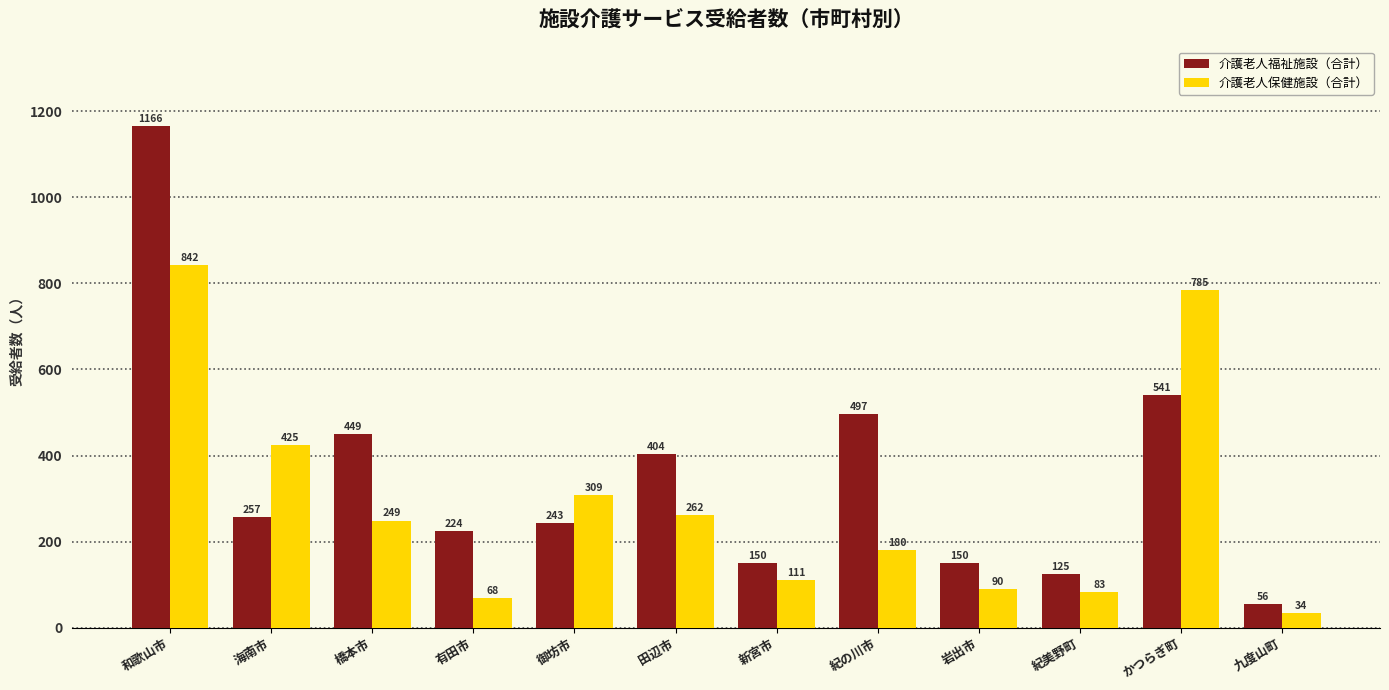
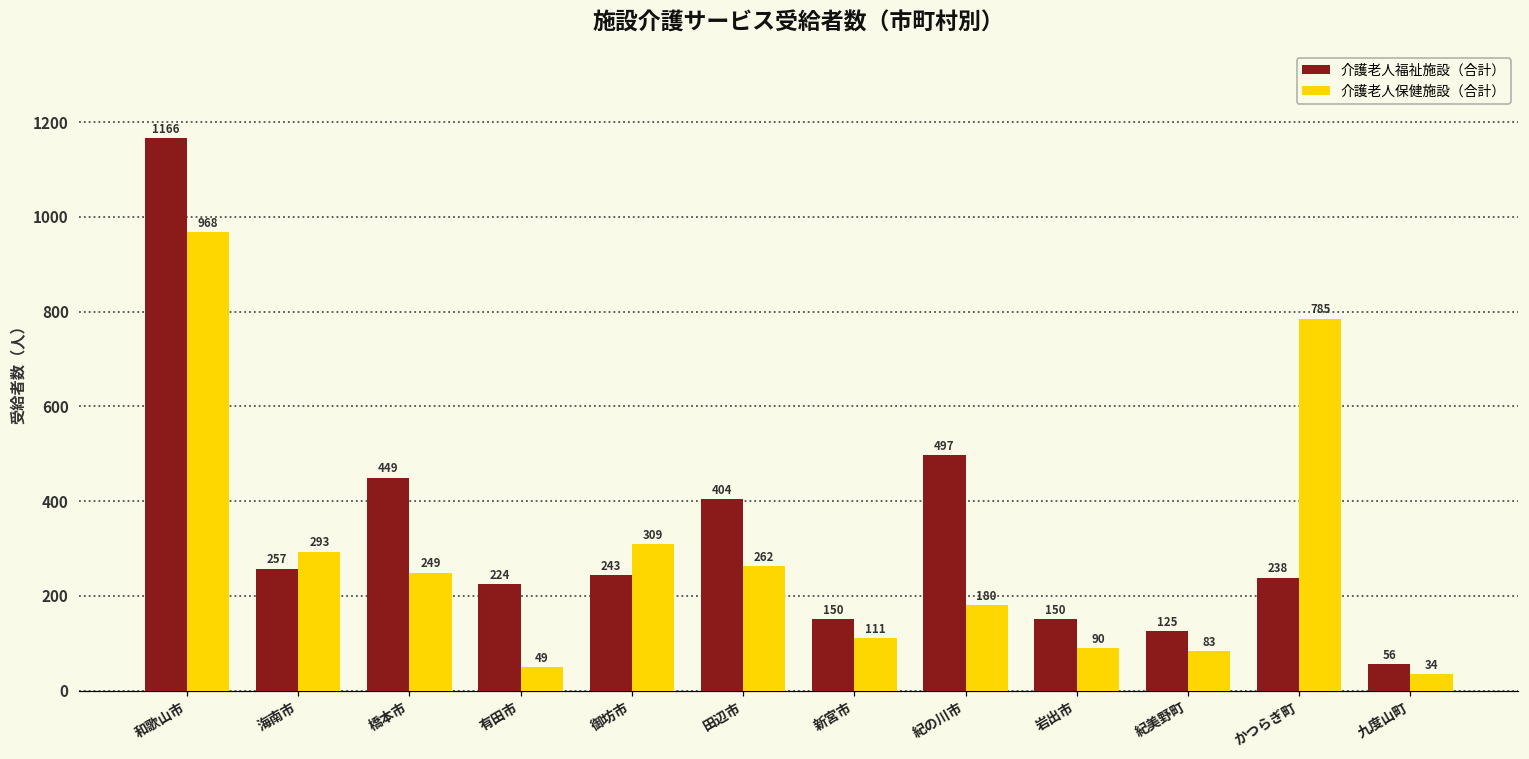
  {
    "介護老人福祉施設（合計）": {
      "和歌山市": 1166,
      "海南市": 257,
      "橋本市": 449,
      "有田市": 224,
      "御坊市": 243,
      "田辺市": 404,
      "新宮市": 150,
      "紀の川市": 497,
      "岩出市": 150,
      "紀美野町": 125,
-     "かつらぎ町": 541,
+     "かつらぎ町": 238,
      "九度山町": 56
    },
    "介護老人保健施設（合計）": {
-     "和歌山市": 842,
-     "海南市": 425,
+     "和歌山市": 968,
+     "海南市": 293,
      "橋本市": 249,
-     "有田市": 68,
+     "有田市": 49,
      "御坊市": 309,
      "田辺市": 262,
      "新宮市": 111,
      "紀の川市": 180,
      "岩出市": 90,
      "紀美野町": 83,
      "かつらぎ町": 785,
      "九度山町": 34
    }
  }
